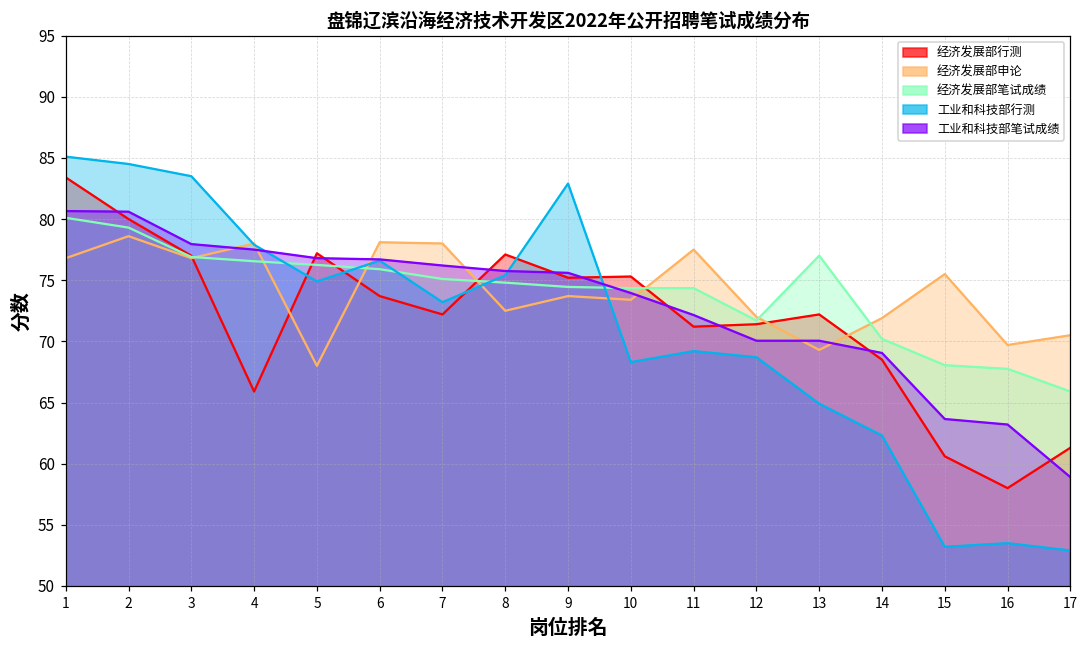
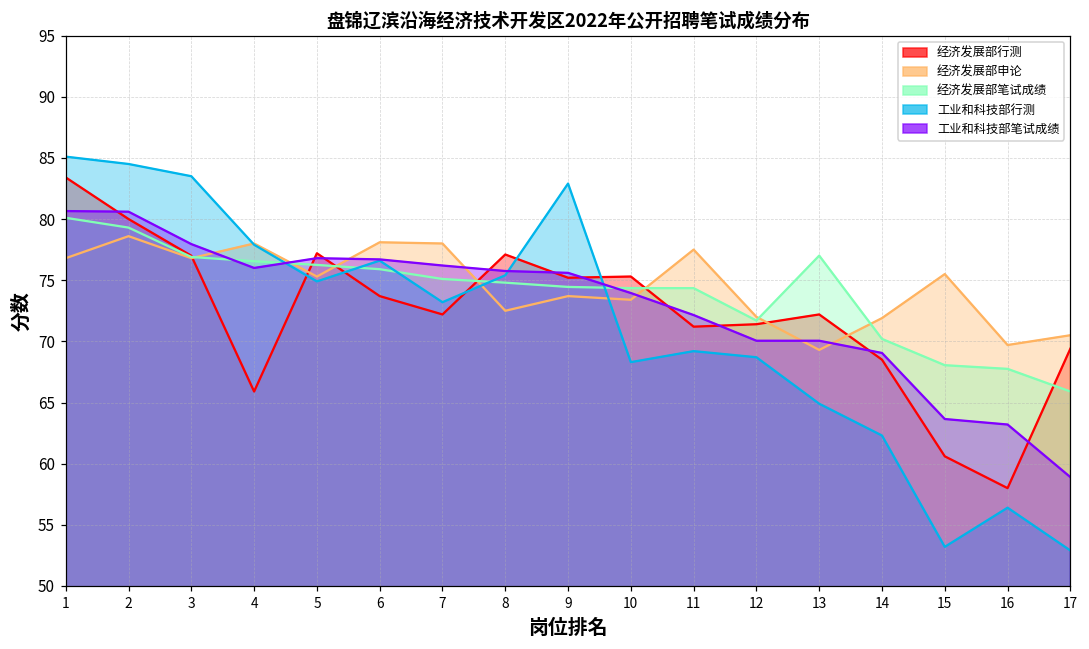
  {
    "经济发展部行测": {
      "1": 83.4,
      "2": 80.0,
      "4": 65.9,
      "5": 77.2,
      "6": 73.7,
      "7": 72.2,
      "8": 77.1,
      "9": 75.2,
      "10": 75.3,
      "11": 71.2,
      "12": 71.4,
      "13": 72.2,
      "14": 68.5,
      "15": 60.6,
      "16": 58.0,
-     "17": 61.3
+     "17": 69.4
    },
    "经济发展部申论": {
      "1": 76.8,
      "2": 78.6,
-     "5": 68.0,
+     "5": 75.3,
      "6": 78.1,
      "7": 78.0,
      "8": 72.5,
      "9": 73.7,
      "10": 73.4,
      "11": 77.5,
      "12": 72.0,
      "13": 69.3,
      "14": 71.9,
      "15": 75.5,
      "16": 69.7,
      "17": 70.5
    },
    "经济发展部笔试成绩": {
      "1": 80.1,
      "2": 79.3,
      "4": 76.6,
      "5": 76.3,
      "6": 75.9,
      "7": 75.1,
      "8": 74.8,
      "9": 74.5,
      "10": 74.4,
      "11": 74.4,
      "12": 71.7,
      "13": 77.0,
      "14": 70.2,
      "15": 68.1,
      "16": 67.8,
      "17": 65.9
    },
    "工业和科技部行测": {
      "1": 85.1,
      "2": 84.5,
      "3": 83.5,
      "5": 74.9,
      "7": 73.2,
      "8": 75.4,
      "9": 82.9,
      "10": 68.3,
      "11": 69.2,
      "12": 68.7,
      "13": 64.9,
      "14": 62.3,
      "15": 53.2,
-     "16": 53.5,
+     "16": 56.4,
      "17": 52.9
    },
    "工业和科技部笔试成绩": {
      "1": 80.7,
      "2": 80.6,
      "3": 78.0,
-     "4": 77.5,
+     "4": 76.0,
      "5": 76.8,
      "7": 76.2,
      "8": 75.8,
      "9": 75.6,
      "10": 74.0,
      "11": 72.2,
      "12": 70.1,
      "13": 70.1,
      "14": 69.1,
      "15": 63.7,
      "16": 63.2,
      "17": 58.9
    }
  }
